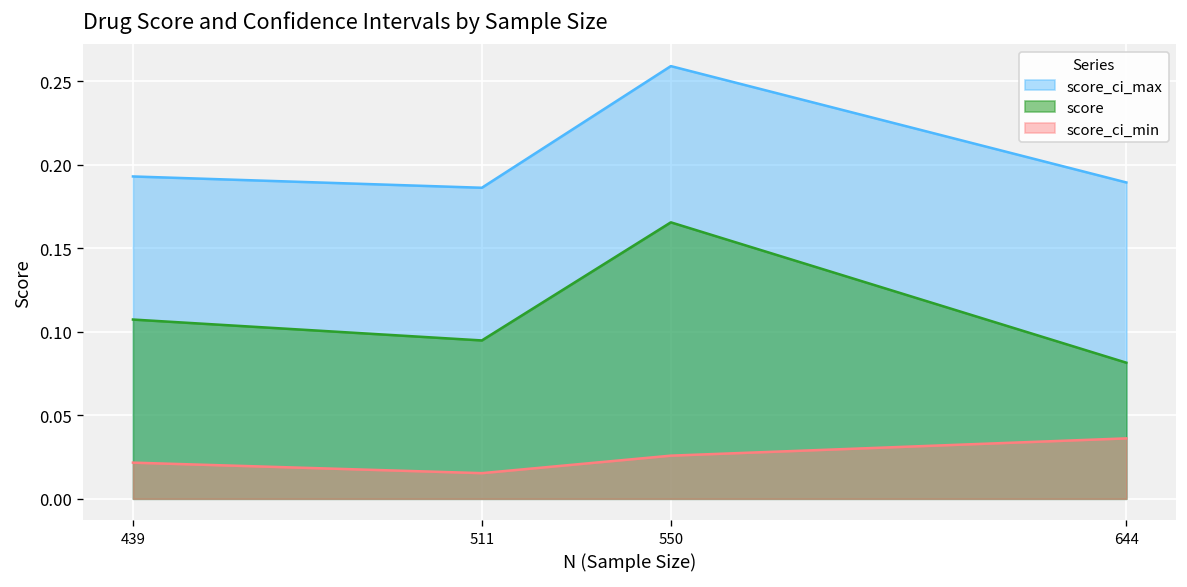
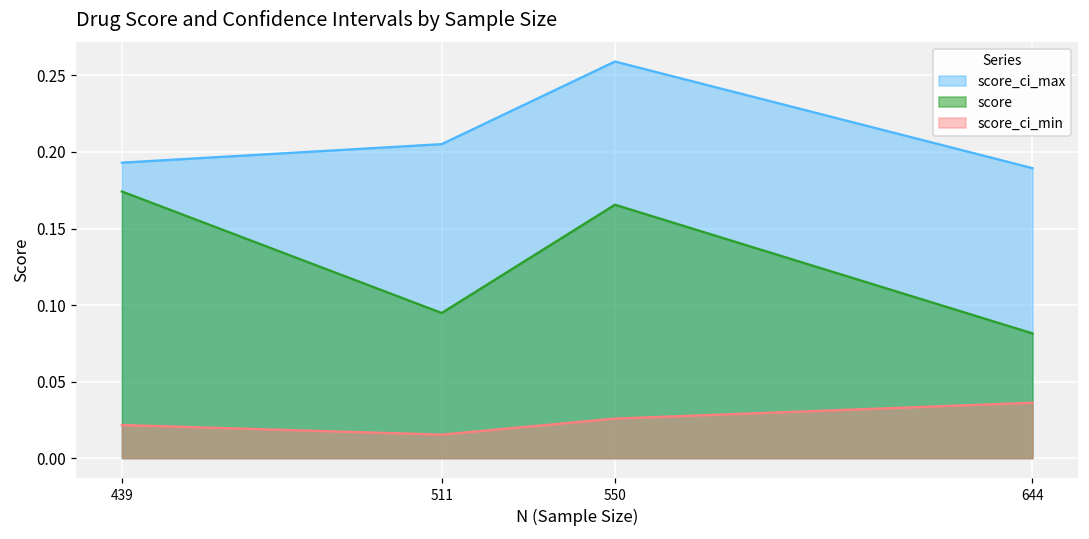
  {
    "score_ci_max": {
      "439": 0.193,
-     "511": 0.186,
+     "511": 0.205,
      "550": 0.259,
      "644": 0.189
    },
    "score": {
-     "439": 0.107,
+     "439": 0.174,
      "511": 0.095,
      "550": 0.166,
      "644": 0.081
    },
    "score_ci_min": {
      "439": 0.022,
      "511": 0.015,
      "550": 0.026,
      "644": 0.036
    }
  }
